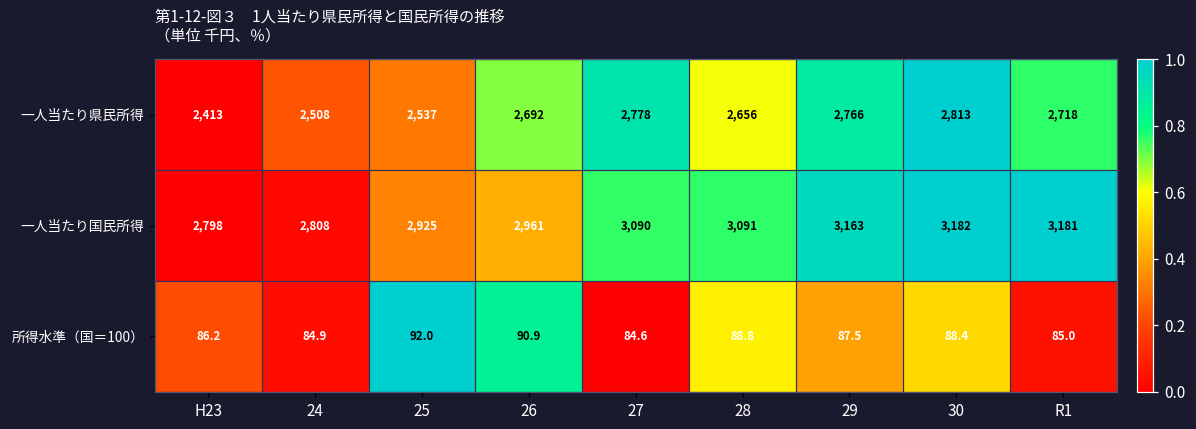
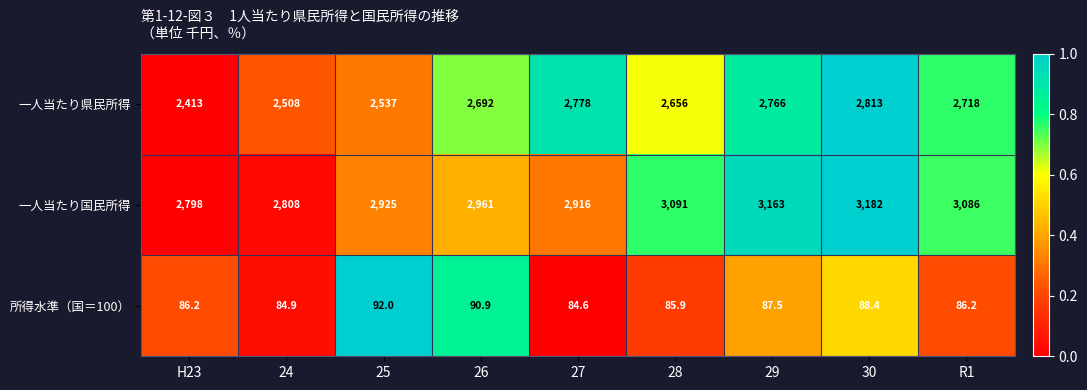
  {
    "一人当たり県民所得": {
      "H23": "2,413",
      "24": "2,508",
      "25": "2,537",
      "26": "2,692",
      "27": "2,778",
      "28": "2,656",
      "29": "2,766",
      "30": "2,813",
      "R1": "2,718"
    },
    "一人当たり国民所得": {
      "H23": "2,798",
      "24": "2,808",
      "25": "2,925",
      "26": "2,961",
-     "27": "3,090",
+     "27": "2,916",
      "28": "3,091",
      "29": "3,163",
      "30": "3,182",
-     "R1": "3,181"
+     "R1": "3,086"
    },
    "所得水準（国＝100）": {
      "H23": "86.2",
      "24": "84.9",
      "25": "92.0",
      "26": "90.9",
      "27": "84.6",
-     "28": "88.8",
+     "28": "85.9",
      "29": "87.5",
      "30": "88.4",
-     "R1": "85.0"
+     "R1": "86.2"
    }
  }
